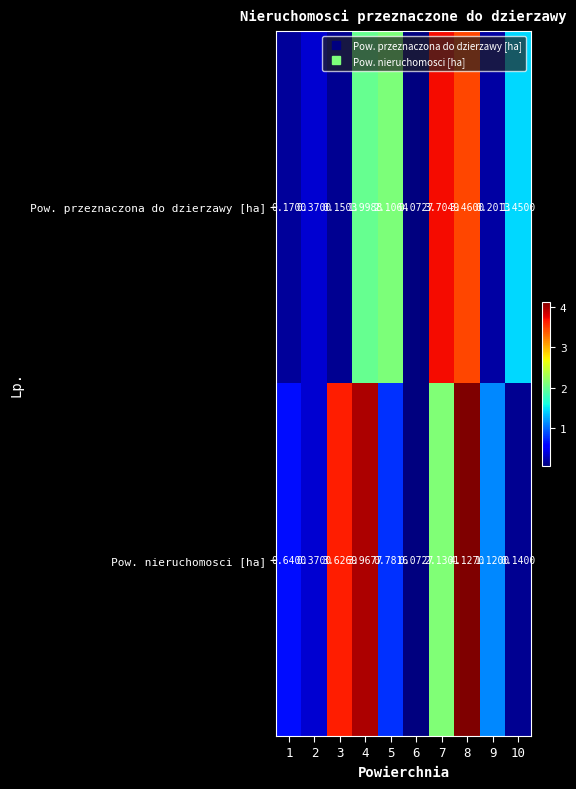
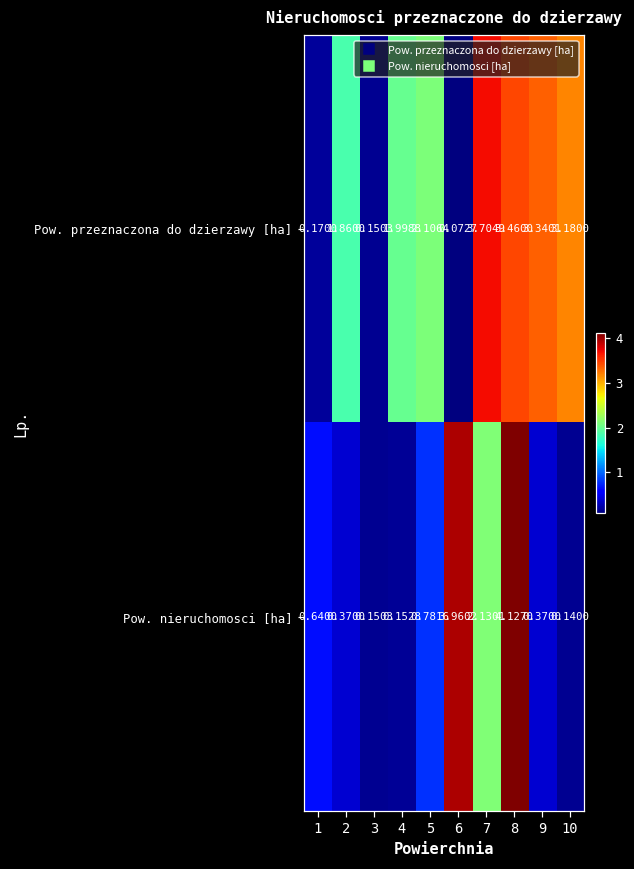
  {
    "Pow. przeznaczona do dzierzawy [ha]": {
-     "2": 0.3700,
-     "9": 0.2013,
-     "10": 1.4500
+     "2": 1.8600,
+     "9": 3.3401,
+     "10": 3.1800
    },
    "Pow. nieruchomosci [ha]": {
-     "3": 3.6269,
-     "4": 3.9677,
-     "6": 0.0727,
-     "9": 1.1200
+     "3": 0.1503,
+     "4": 0.1528,
+     "6": 3.9602,
+     "9": 0.3700
    }
  }
